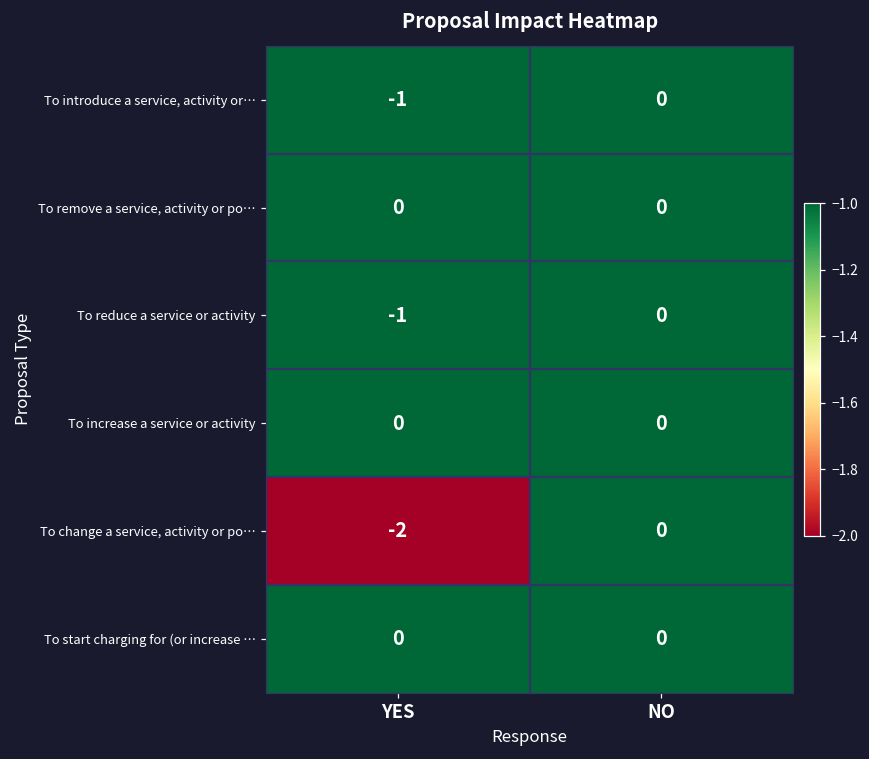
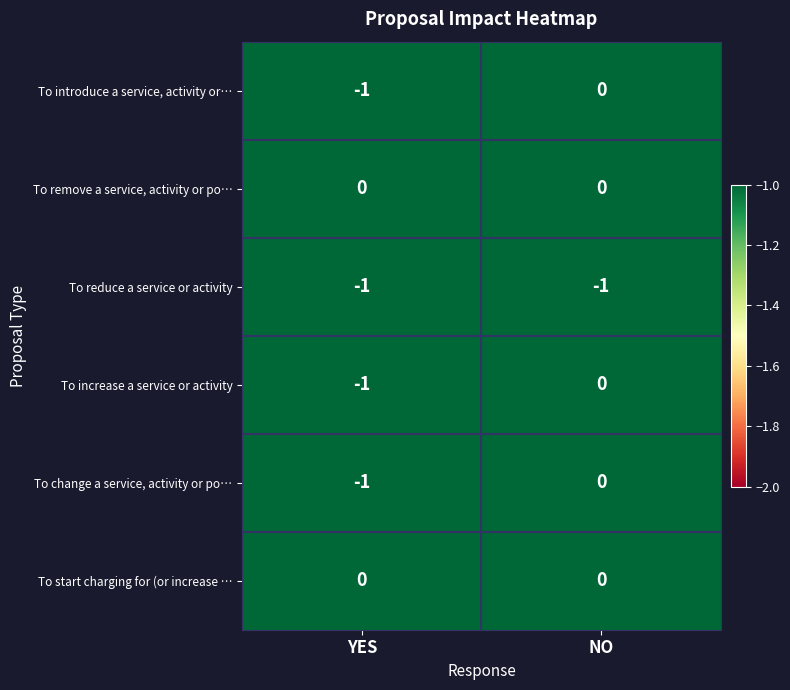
  {
    "To introduce a service, activity or…": {
      "YES": -1,
      "NO": 0
    },
    "To remove a service, activity or po…": {
      "YES": 0,
      "NO": 0
    },
    "To reduce a service or activity": {
      "YES": -1,
-     "NO": 0
+     "NO": -1
    },
    "To increase a service or activity": {
-     "YES": 0,
+     "YES": -1,
      "NO": 0
    },
    "To change a service, activity or po…": {
-     "YES": -2,
+     "YES": -1,
      "NO": 0
    },
    "To start charging for (or increase …": {
      "YES": 0,
      "NO": 0
    }
  }
